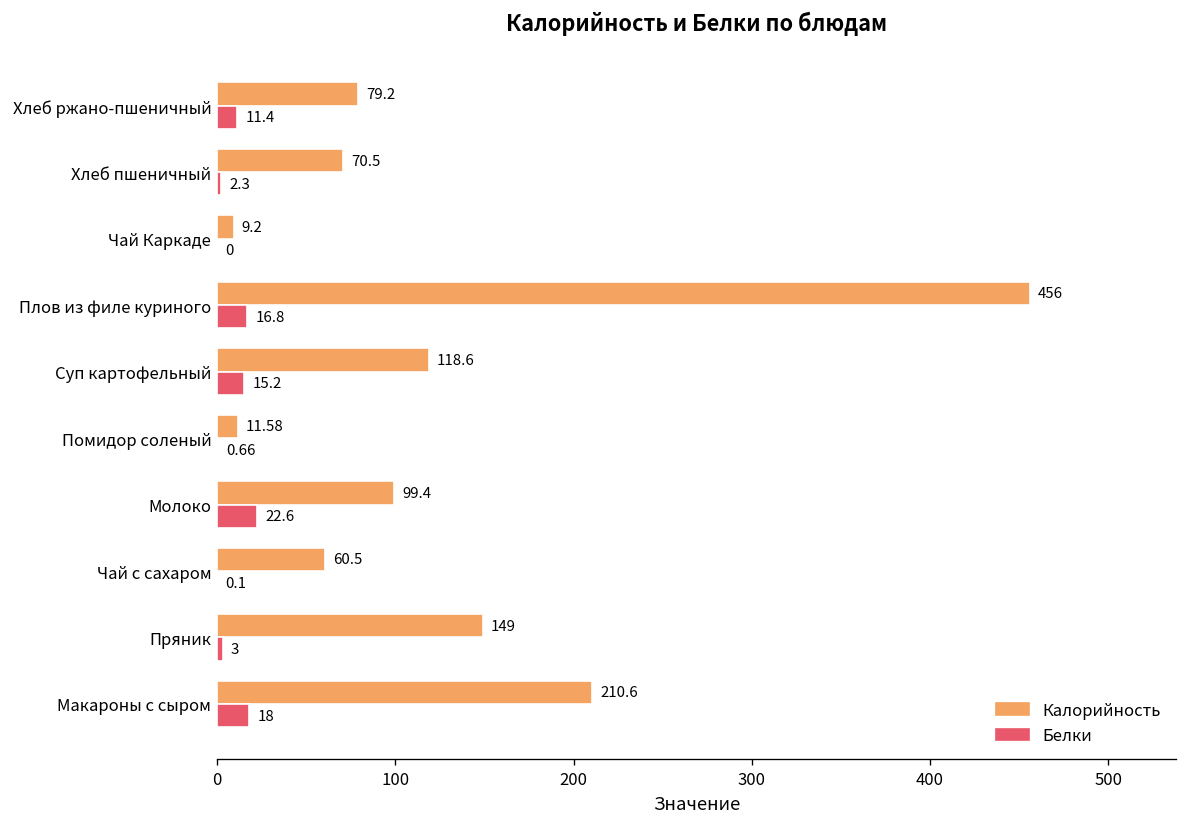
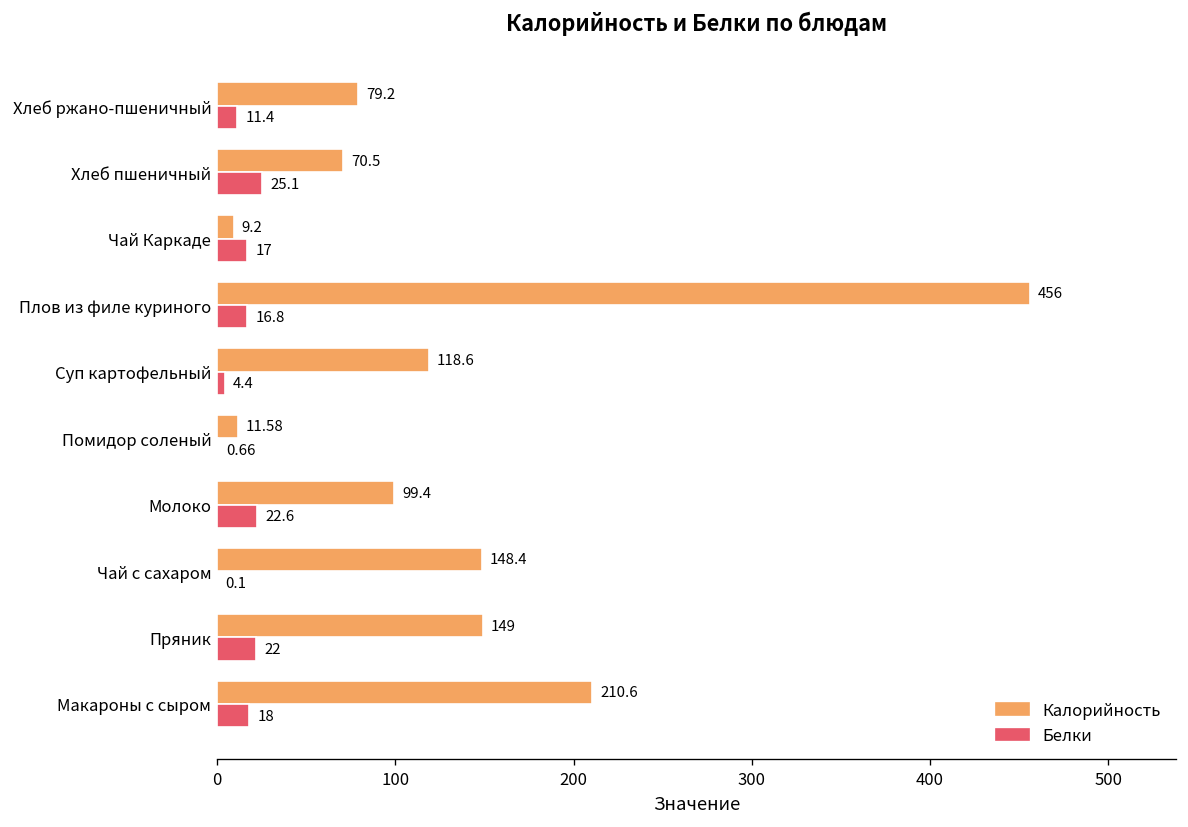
  {
    "Калорийность": {
      "Хлеб ржано-пшеничный": 79.2,
      "Хлеб пшеничный": 70.5,
      "Чай Каркаде": 9.2,
      "Плов из филе куриного": 456,
      "Суп картофельный": 118.6,
      "Помидор соленый": 11.58,
      "Молоко": 99.4,
-     "Чай с сахаром": 60.5,
+     "Чай с сахаром": 148.4,
      "Пряник": 149,
      "Макароны с сыром": 210.6
    },
    "Белки": {
      "Хлеб ржано-пшеничный": 11.4,
-     "Хлеб пшеничный": 2.3,
-     "Чай Каркаде": 0,
+     "Хлеб пшеничный": 25.1,
+     "Чай Каркаде": 17,
      "Плов из филе куриного": 16.8,
-     "Суп картофельный": 15.2,
+     "Суп картофельный": 4.4,
      "Помидор соленый": 0.66,
      "Молоко": 22.6,
      "Чай с сахаром": 0.1,
-     "Пряник": 3,
+     "Пряник": 22,
      "Макароны с сыром": 18
    }
  }
